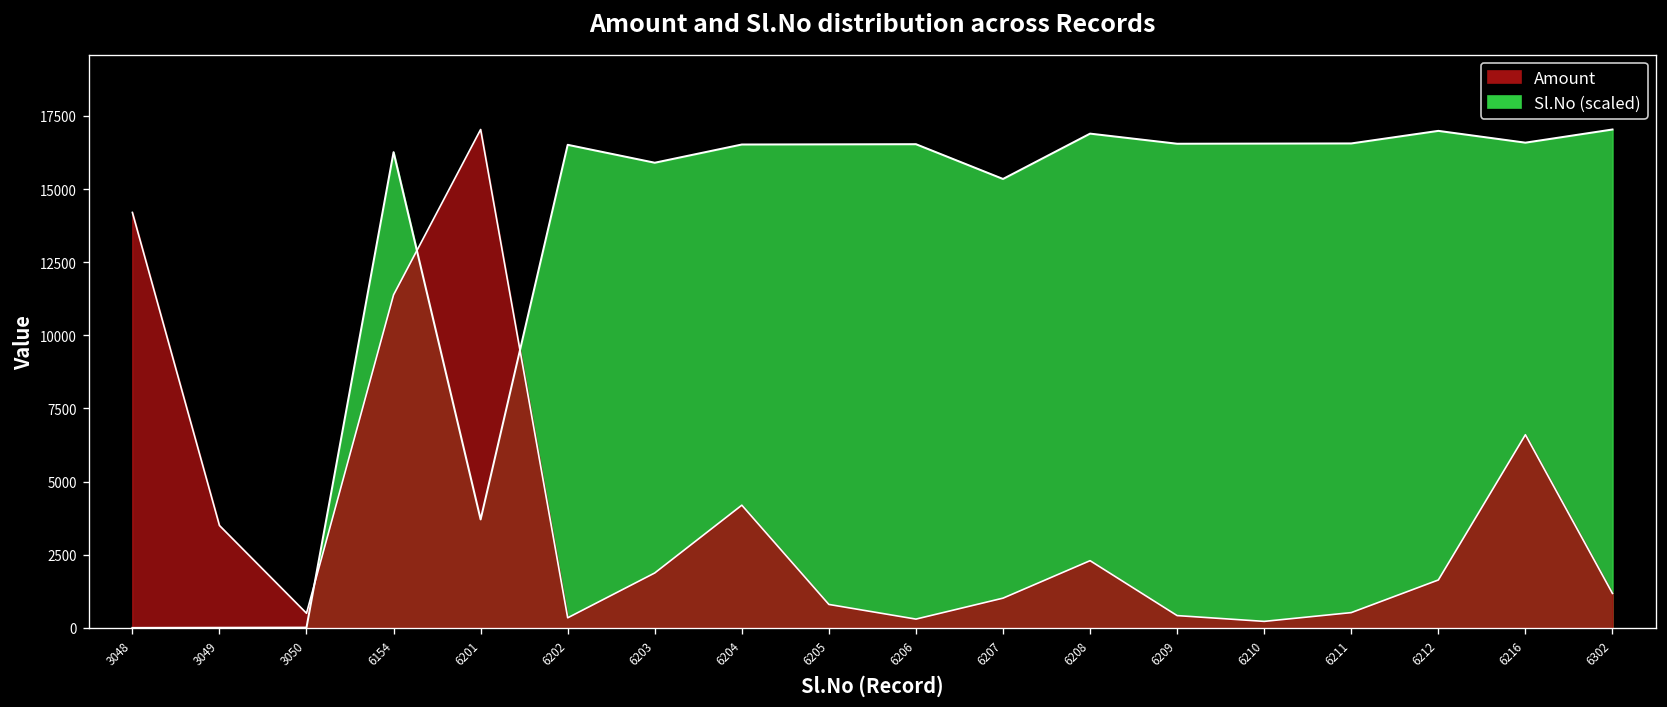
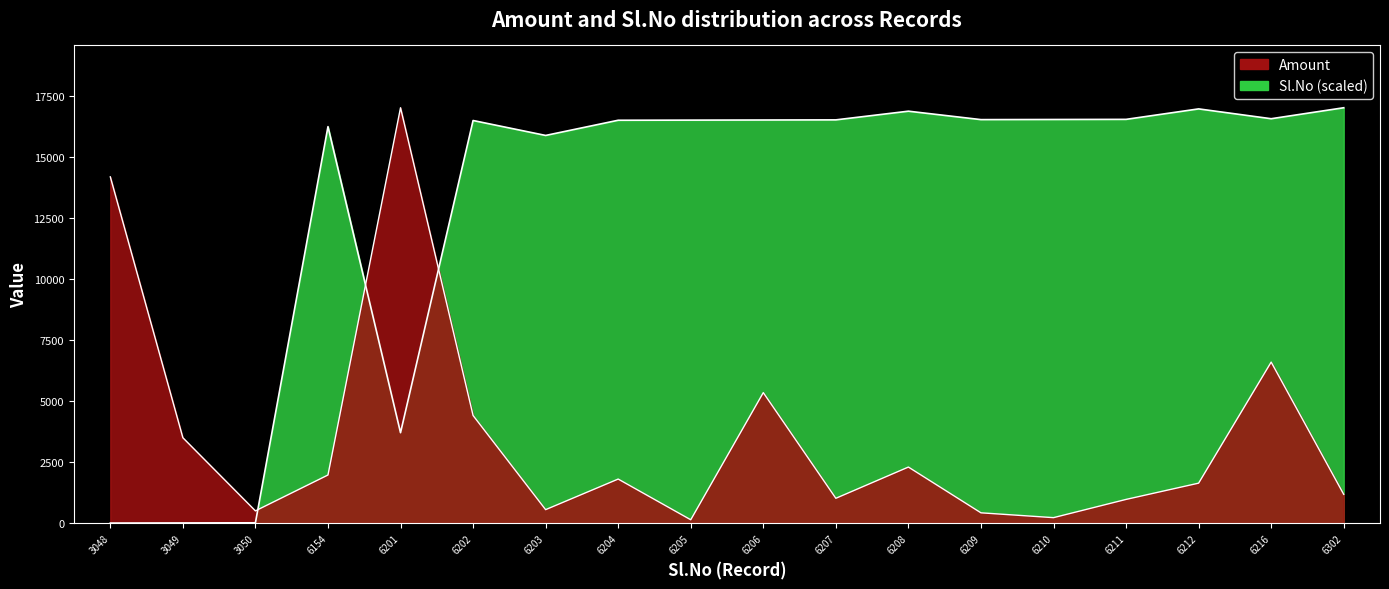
  {
    "Sl.No (scaled)": {
      "3048": 0,
      "3049": 0,
      "3050": 0,
      "6154": 16300,
      "6201": 3700,
      "6202": 16500,
      "6203": 15900,
      "6204": 16500,
      "6205": 16500,
      "6206": 16500,
-     "6207": 15300,
+     "6207": 16500,
      "6208": 16900,
      "6209": 16500,
      "6210": 16600,
      "6211": 16600,
      "6212": 17000,
      "6216": 16600,
      "6302": 17000
    },
    "Amount": {
      "3048": 14200,
      "3049": 3500,
      "3050": 500,
-     "6154": 11400,
+     "6154": 2000,
      "6201": 17000,
-     "6202": 300,
-     "6203": 1900,
-     "6204": 4200,
-     "6205": 800,
-     "6206": 300,
+     "6202": 4400,
+     "6203": 600,
+     "6204": 1800,
+     "6205": 100,
+     "6206": 5400,
      "6207": 1000,
      "6208": 2300,
      "6209": 400,
      "6210": 200,
-     "6211": 500,
+     "6211": 1000,
      "6212": 1600,
      "6216": 6600,
      "6302": 1200
    }
  }
